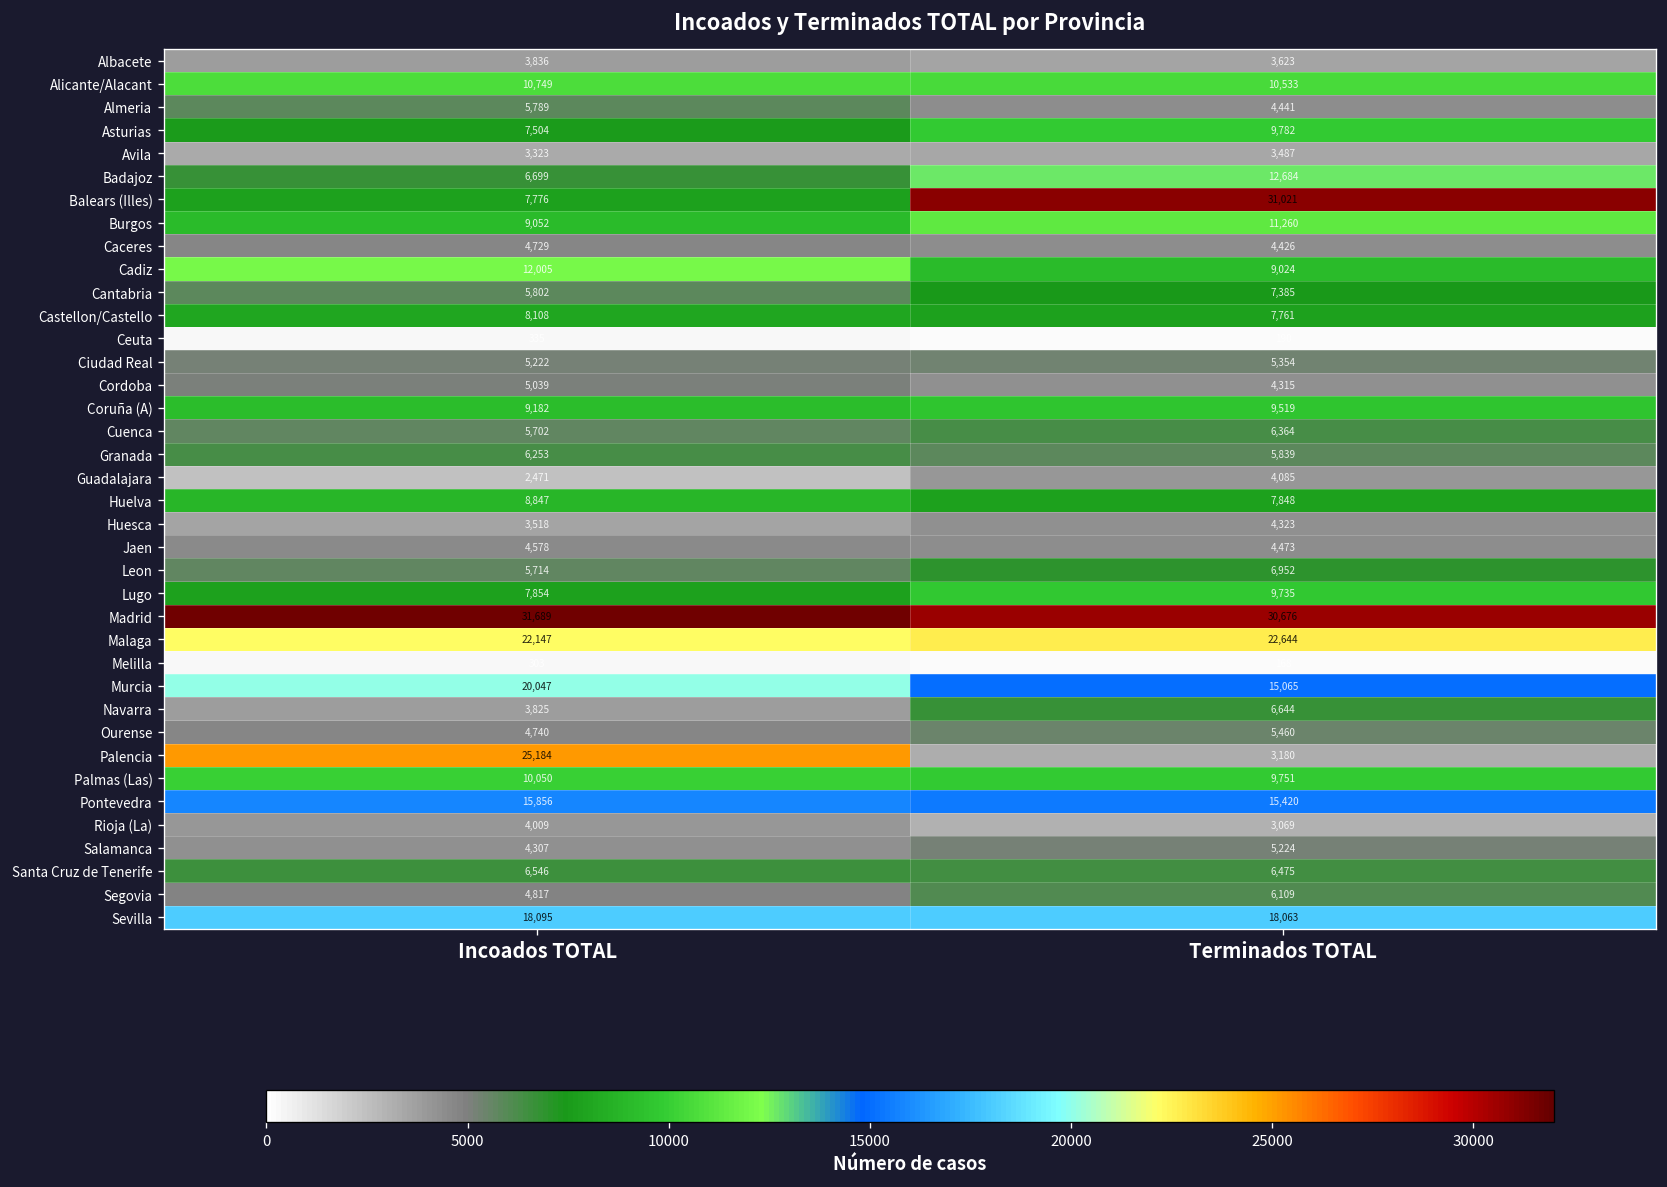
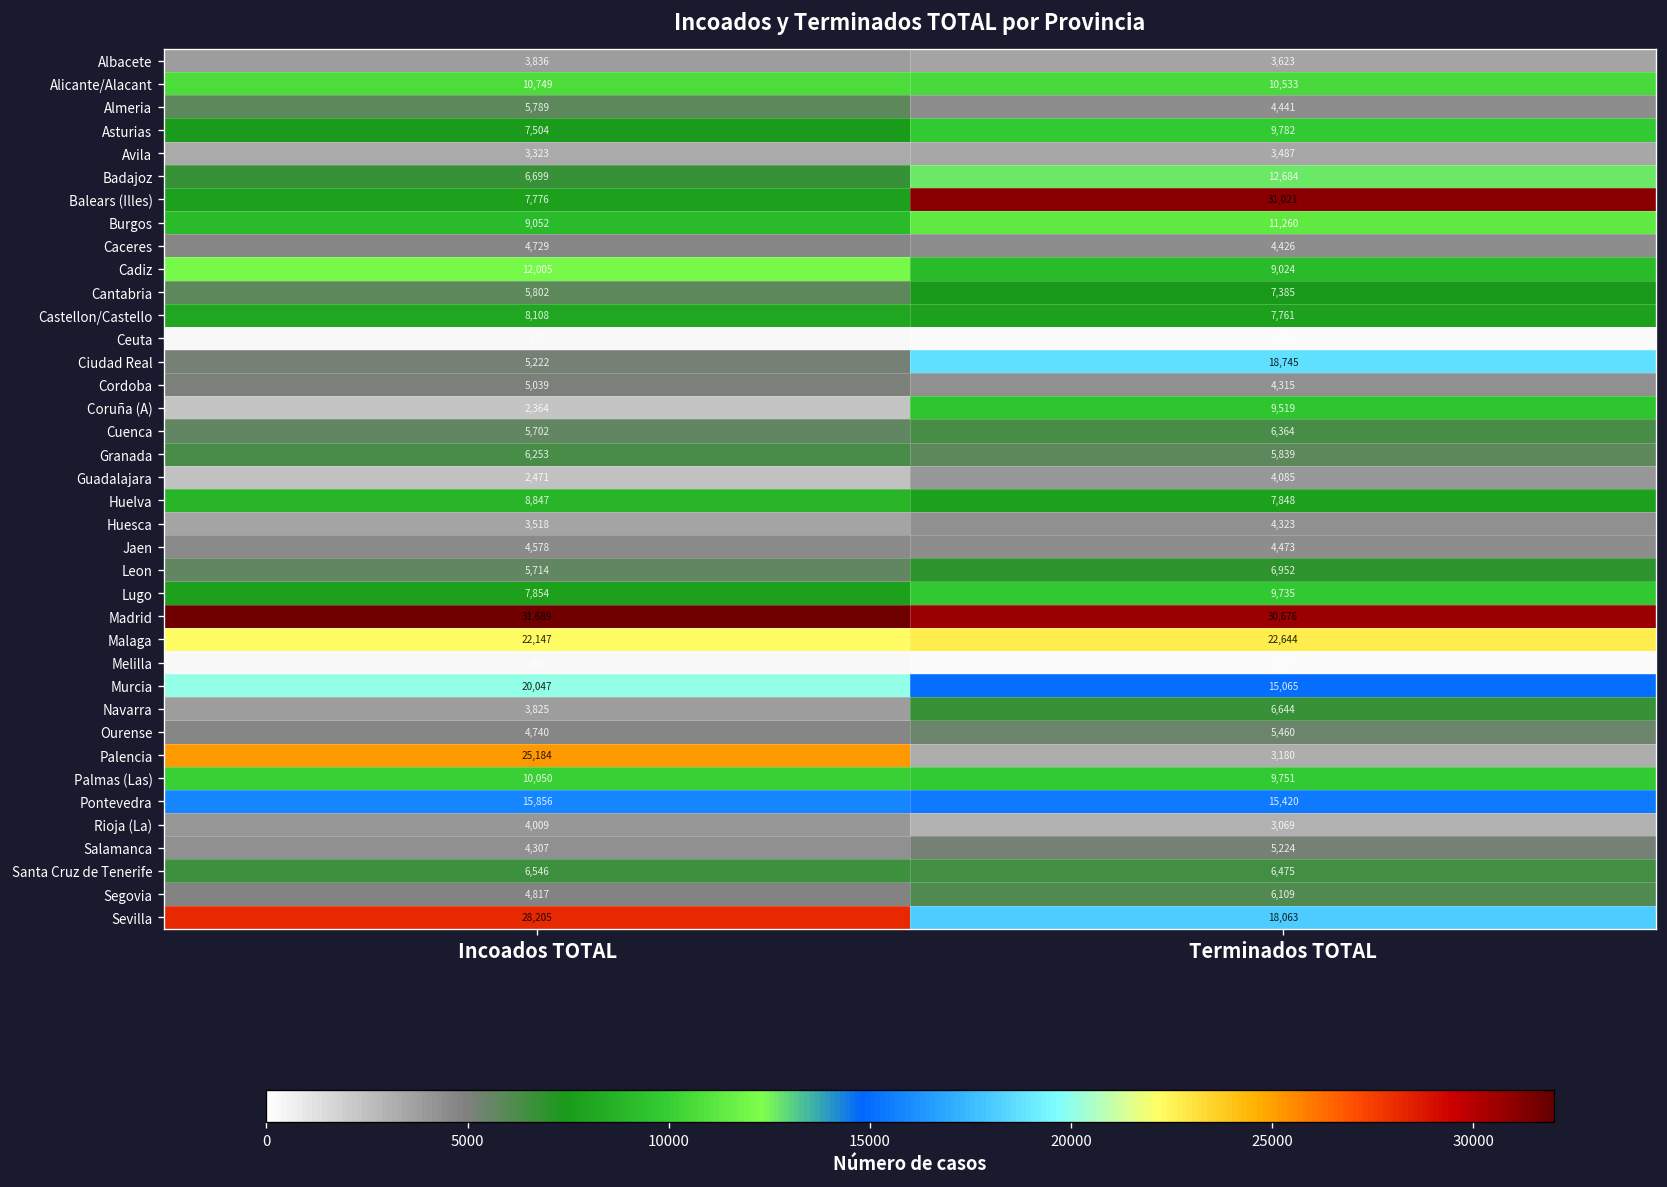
  {
    "Albacete": {
      "Incoados TOTAL": "3,836",
      "Terminados TOTAL": "3,623"
    },
    "Alicante/Alacant": {
      "Incoados TOTAL": "10,749",
      "Terminados TOTAL": "10,533"
    },
    "Almeria": {
      "Incoados TOTAL": "5,789",
      "Terminados TOTAL": "4,441"
    },
    "Asturias": {
      "Incoados TOTAL": "7,504",
      "Terminados TOTAL": "9,782"
    },
    "Avila": {
      "Incoados TOTAL": "3,323",
      "Terminados TOTAL": "3,487"
    },
    "Badajoz": {
      "Incoados TOTAL": "6,699",
      "Terminados TOTAL": "12,684"
    },
    "Balears (Illes)": {
      "Incoados TOTAL": "7,776",
      "Terminados TOTAL": "31,021"
    },
    "Burgos": {
      "Incoados TOTAL": "9,052",
      "Terminados TOTAL": "11,260"
    },
    "Caceres": {
      "Incoados TOTAL": "4,729",
      "Terminados TOTAL": "4,426"
    },
    "Cadiz": {
      "Incoados TOTAL": "12,005",
      "Terminados TOTAL": "9,024"
    },
    "Cantabria": {
      "Incoados TOTAL": "5,802",
      "Terminados TOTAL": "7,385"
    },
    "Castellon/Castello": {
      "Incoados TOTAL": "8,108",
      "Terminados TOTAL": "7,761"
    },
    "Ciudad Real": {
      "Incoados TOTAL": "5,222",
-     "Terminados TOTAL": "5,354"
+     "Terminados TOTAL": "18,745"
    },
    "Cordoba": {
      "Incoados TOTAL": "5,039",
      "Terminados TOTAL": "4,315"
    },
    "Coruña (A)": {
-     "Incoados TOTAL": "9,182",
+     "Incoados TOTAL": "2,364",
      "Terminados TOTAL": "9,519"
    },
    "Cuenca": {
      "Incoados TOTAL": "5,702",
      "Terminados TOTAL": "6,364"
    },
    "Granada": {
      "Incoados TOTAL": "6,253",
      "Terminados TOTAL": "5,839"
    },
    "Guadalajara": {
      "Incoados TOTAL": "2,471",
      "Terminados TOTAL": "4,085"
    },
    "Huelva": {
      "Incoados TOTAL": "8,847",
      "Terminados TOTAL": "7,848"
    },
    "Huesca": {
      "Incoados TOTAL": "3,518",
      "Terminados TOTAL": "4,323"
    },
    "Jaen": {
      "Incoados TOTAL": "4,578",
      "Terminados TOTAL": "4,473"
    },
    "Leon": {
      "Incoados TOTAL": "5,714",
      "Terminados TOTAL": "6,952"
    },
    "Lugo": {
      "Incoados TOTAL": "7,854",
      "Terminados TOTAL": "9,735"
    },
    "Madrid": {
      "Incoados TOTAL": "31,689",
      "Terminados TOTAL": "30,676"
    },
    "Malaga": {
      "Incoados TOTAL": "22,147",
      "Terminados TOTAL": "22,644"
    },
    "Murcia": {
      "Incoados TOTAL": "20,047",
      "Terminados TOTAL": "15,065"
    },
    "Navarra": {
      "Incoados TOTAL": "3,825",
      "Terminados TOTAL": "6,644"
    },
    "Ourense": {
      "Incoados TOTAL": "4,740",
      "Terminados TOTAL": "5,460"
    },
    "Palencia": {
      "Incoados TOTAL": "25,184",
      "Terminados TOTAL": "3,180"
    },
    "Palmas (Las)": {
      "Incoados TOTAL": "10,050",
      "Terminados TOTAL": "9,751"
    },
    "Pontevedra": {
      "Incoados TOTAL": "15,856",
      "Terminados TOTAL": "15,420"
    },
    "Rioja (La)": {
      "Incoados TOTAL": "4,009",
      "Terminados TOTAL": "3,069"
    },
    "Salamanca": {
      "Incoados TOTAL": "4,307",
      "Terminados TOTAL": "5,224"
    },
    "Santa Cruz de Tenerife": {
      "Incoados TOTAL": "6,546",
      "Terminados TOTAL": "6,475"
    },
    "Segovia": {
      "Incoados TOTAL": "4,817",
      "Terminados TOTAL": "6,109"
    },
    "Sevilla": {
-     "Incoados TOTAL": "18,095",
+     "Incoados TOTAL": "28,205",
      "Terminados TOTAL": "18,063"
    }
  }
